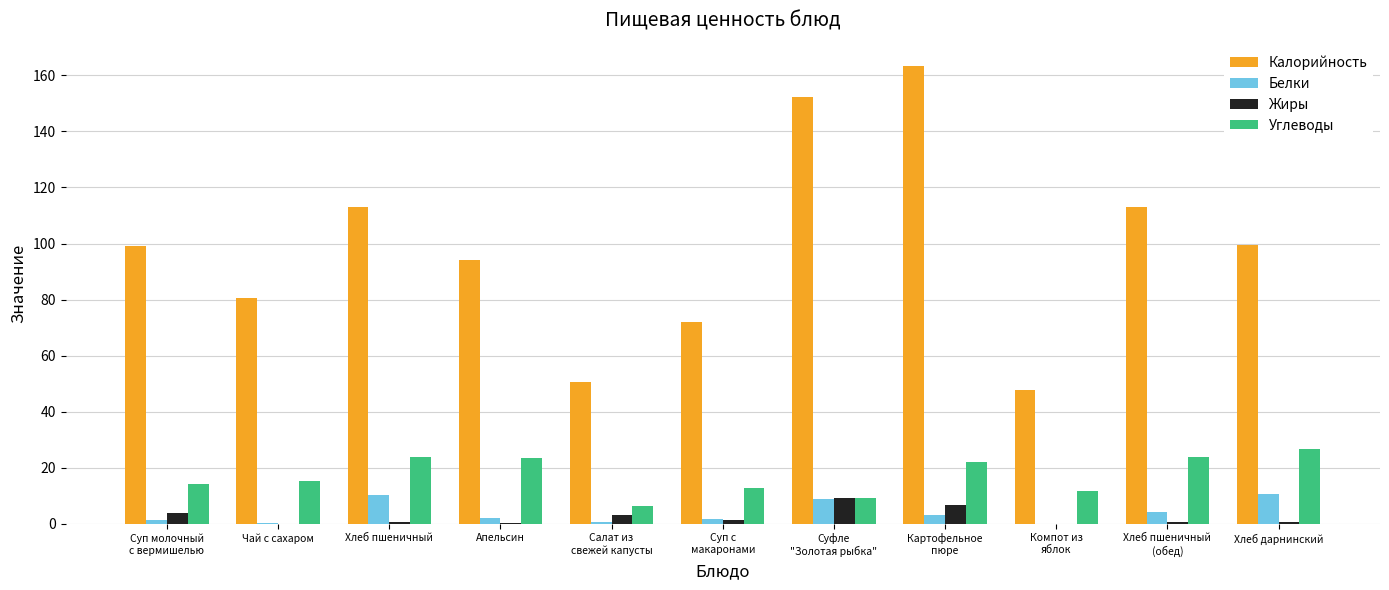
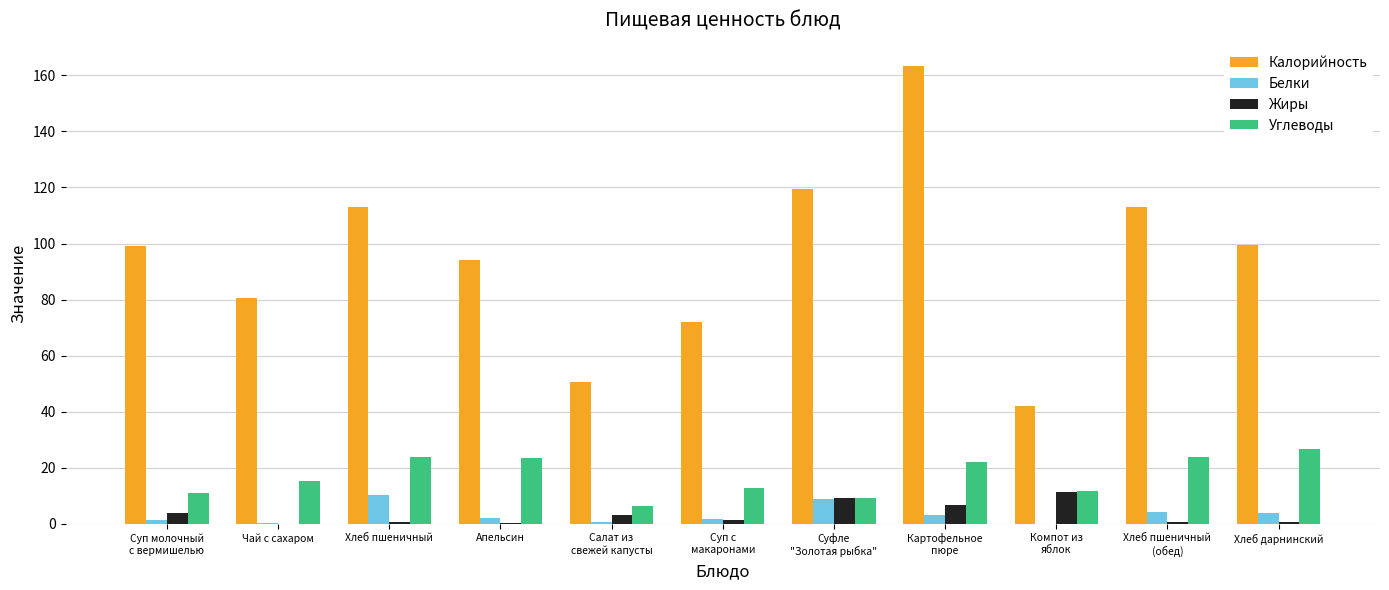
  {
    "Калорийность": {
      "Суп молочный с вермишелью": 99,
      "Чай с сахаром": 81,
      "Хлеб пшеничный": 113,
      "Апельсин": 94,
      "Салат из свежей капусты": 51,
      "Суп с макаронами": 72,
-     "Суфле \"Золотая рыбка\"": 152,
+     "Суфле \"Золотая рыбка\"": 119,
      "Картофельное пюре": 164,
-     "Компот из яблок": 48,
+     "Компот из яблок": 42,
      "Хлеб пшеничный (обед)": 113,
      "Хлеб дарнинский": 100
    },
    "Белки": {
      "Суп молочный с вермишелью": 1,
      "Хлеб пшеничный": 10,
      "Апельсин": 2,
      "Суп с макаронами": 2,
      "Суфле \"Золотая рыбка\"": 9,
      "Картофельное пюре": 3,
      "Компот из яблок": 0,
      "Хлеб пшеничный (обед)": 4,
-     "Хлеб дарнинский": 11
+     "Хлеб дарнинский": 4
    },
    "Жиры": {
      "Суп молочный с вермишелью": 4,
      "Чай с сахаром": 0,
      "Салат из свежей капусты": 3,
      "Суп с макаронами": 2,
      "Суфле \"Золотая рыбка\"": 9,
      "Картофельное пюре": 7,
-     "Компот из яблок": 0
+     "Компот из яблок": 11
    },
    "Углеводы": {
-     "Суп молочный с вермишелью": 14,
+     "Суп молочный с вермишелью": 11,
      "Чай с сахаром": 15,
      "Хлеб пшеничный": 24,
      "Апельсин": 24,
      "Салат из свежей капусты": 6,
      "Суп с макаронами": 13,
      "Суфле \"Золотая рыбка\"": 9,
      "Картофельное пюре": 22,
      "Компот из яблок": 12,
      "Хлеб пшеничный (обед)": 24,
      "Хлеб дарнинский": 27
    }
  }
